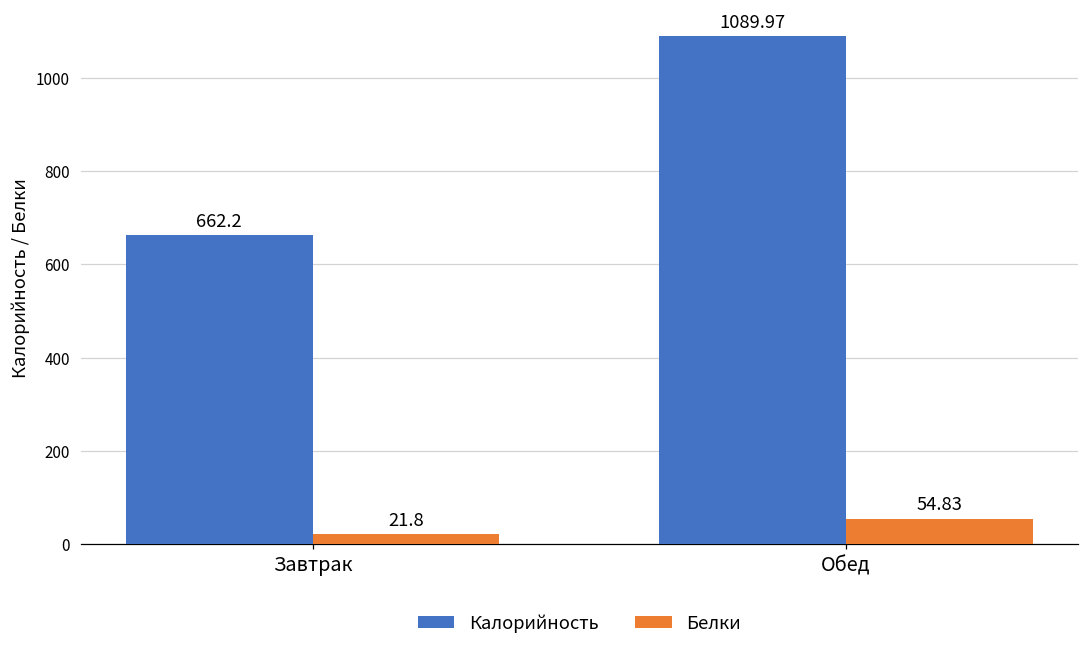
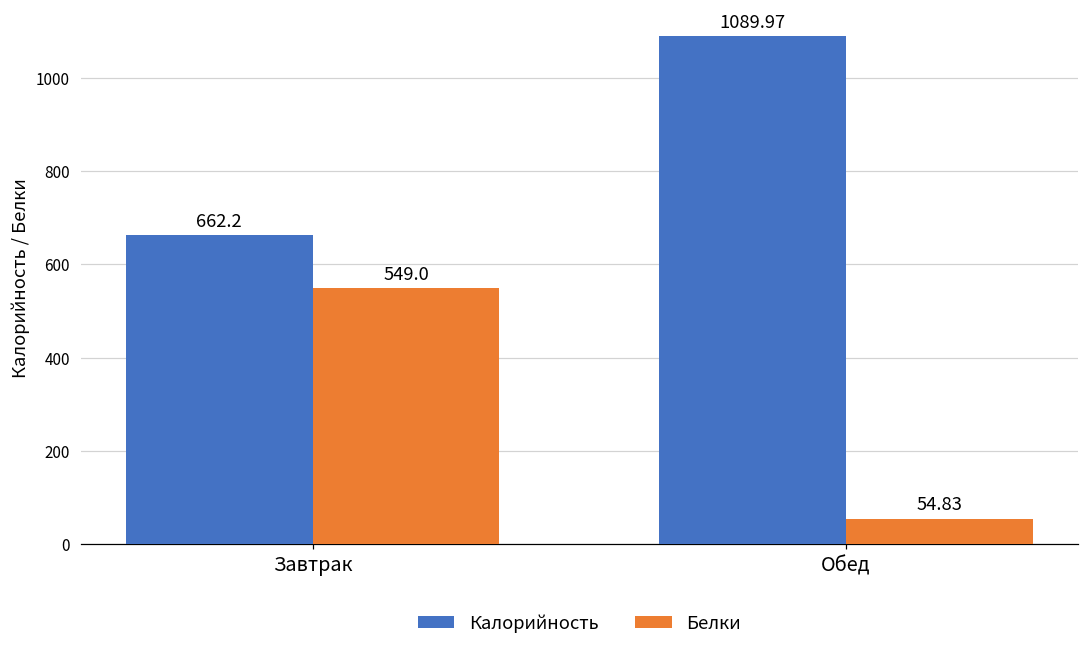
  {
    "Калорийность": {
      "Завтрак": 662.2,
      "Обед": 1089.97
    },
    "Белки": {
-     "Завтрак": 21.8,
+     "Завтрак": 549.0,
      "Обед": 54.83
    }
  }
